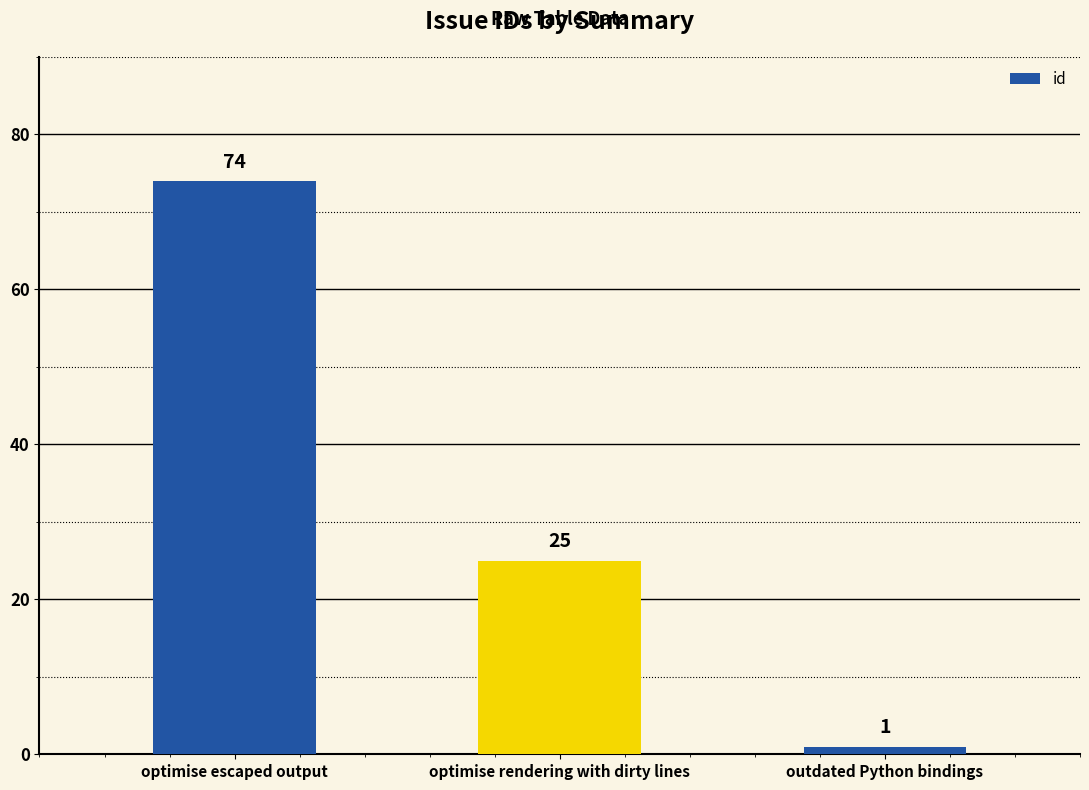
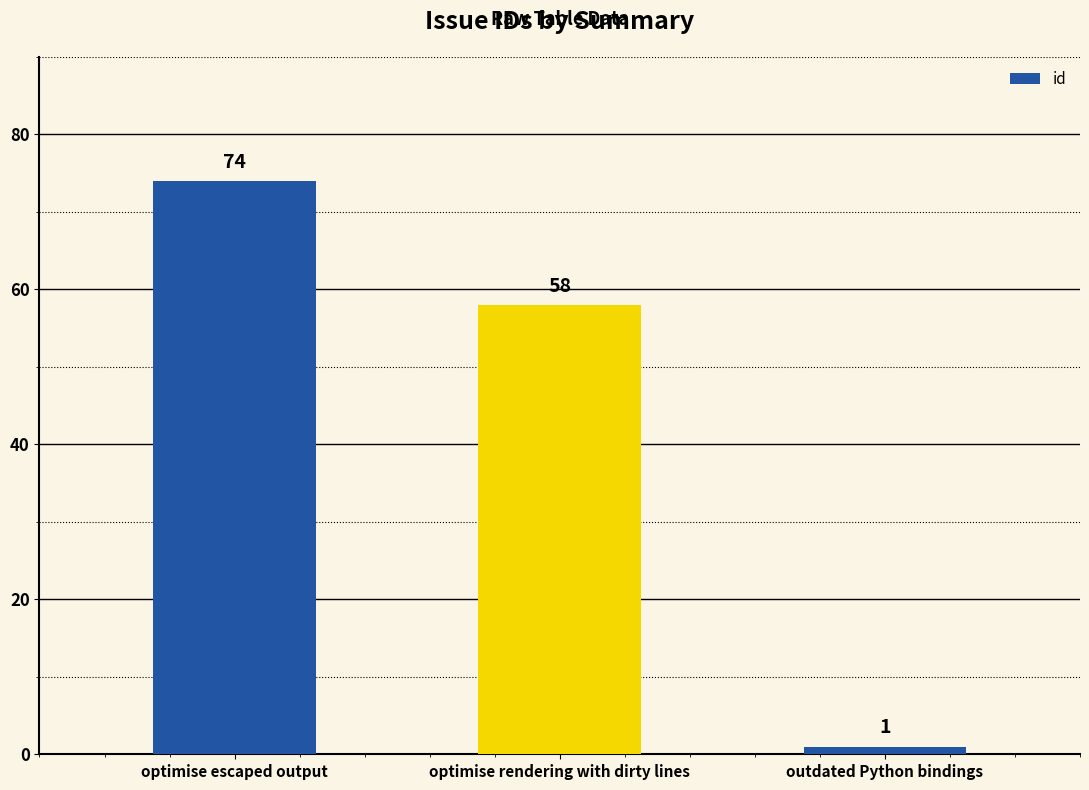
  {
    "optimise escaped output": 74,
-   "optimise rendering with dirty lines": 25,
+   "optimise rendering with dirty lines": 58,
    "outdated Python bindings": 1
  }
